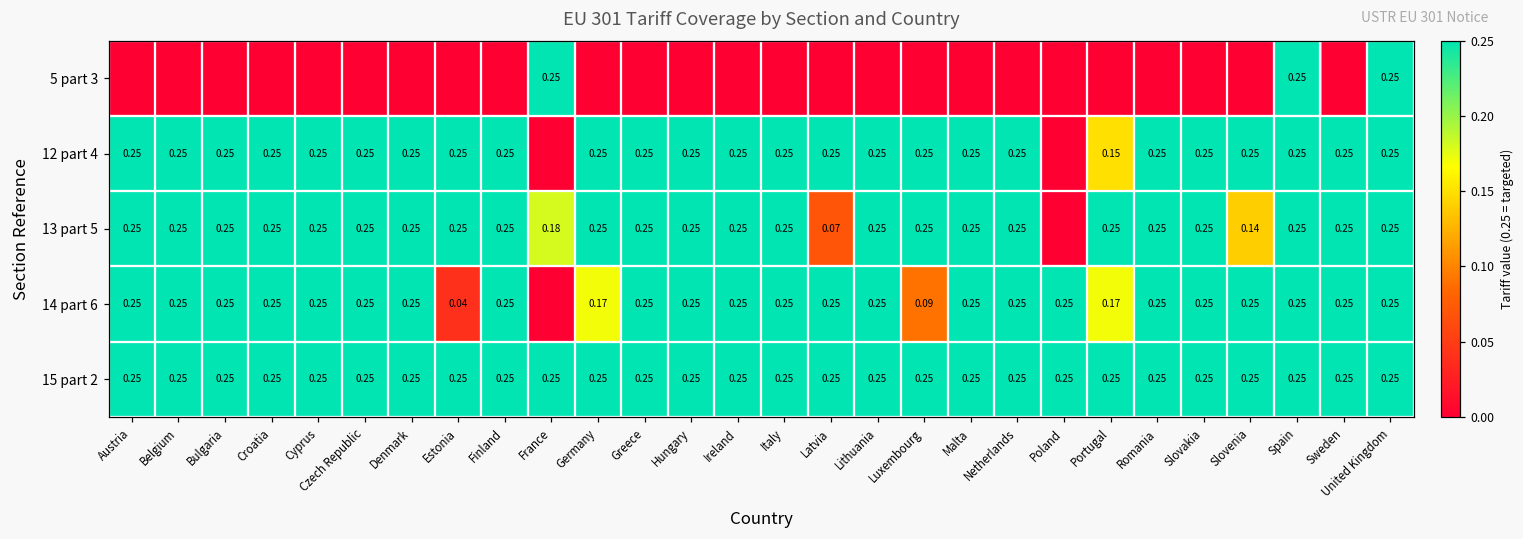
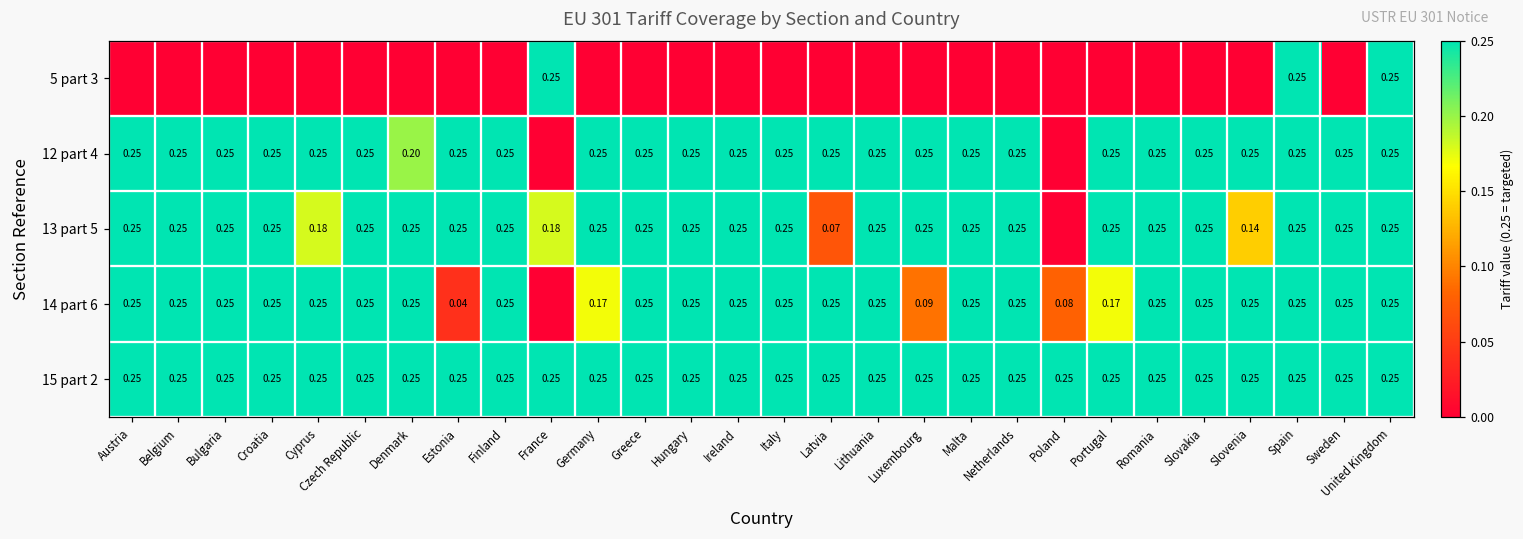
  {
    "5 part 3": {
      "France": 0.25,
      "Spain": 0.25,
      "United Kingdom": 0.25
    },
    "12 part 4": {
      "Austria": 0.25,
      "Belgium": 0.25,
      "Bulgaria": 0.25,
      "Croatia": 0.25,
      "Cyprus": 0.25,
      "Czech Republic": 0.25,
-     "Denmark": 0.25,
+     "Denmark": 0.20,
      "Estonia": 0.25,
      "Finland": 0.25,
      "Germany": 0.25,
      "Greece": 0.25,
      "Hungary": 0.25,
      "Ireland": 0.25,
      "Italy": 0.25,
      "Latvia": 0.25,
      "Lithuania": 0.25,
      "Luxembourg": 0.25,
      "Malta": 0.25,
      "Netherlands": 0.25,
-     "Portugal": 0.15,
+     "Portugal": 0.25,
      "Romania": 0.25,
      "Slovakia": 0.25,
      "Slovenia": 0.25,
      "Spain": 0.25,
      "Sweden": 0.25,
      "United Kingdom": 0.25
    },
    "13 part 5": {
      "Austria": 0.25,
      "Belgium": 0.25,
      "Bulgaria": 0.25,
      "Croatia": 0.25,
-     "Cyprus": 0.25,
+     "Cyprus": 0.18,
      "Czech Republic": 0.25,
      "Denmark": 0.25,
      "Estonia": 0.25,
      "Finland": 0.25,
      "France": 0.18,
      "Germany": 0.25,
      "Greece": 0.25,
      "Hungary": 0.25,
      "Ireland": 0.25,
      "Italy": 0.25,
      "Latvia": 0.07,
      "Lithuania": 0.25,
      "Luxembourg": 0.25,
      "Malta": 0.25,
      "Netherlands": 0.25,
      "Portugal": 0.25,
      "Romania": 0.25,
      "Slovakia": 0.25,
      "Slovenia": 0.14,
      "Spain": 0.25,
      "Sweden": 0.25,
      "United Kingdom": 0.25
    },
    "14 part 6": {
      "Austria": 0.25,
      "Belgium": 0.25,
      "Bulgaria": 0.25,
      "Croatia": 0.25,
      "Cyprus": 0.25,
      "Czech Republic": 0.25,
      "Denmark": 0.25,
      "Estonia": 0.04,
      "Finland": 0.25,
      "Germany": 0.17,
      "Greece": 0.25,
      "Hungary": 0.25,
      "Ireland": 0.25,
      "Italy": 0.25,
      "Latvia": 0.25,
      "Lithuania": 0.25,
      "Luxembourg": 0.09,
      "Malta": 0.25,
      "Netherlands": 0.25,
-     "Poland": 0.25,
+     "Poland": 0.08,
      "Portugal": 0.17,
      "Romania": 0.25,
      "Slovakia": 0.25,
      "Slovenia": 0.25,
      "Spain": 0.25,
      "Sweden": 0.25,
      "United Kingdom": 0.25
    },
    "15 part 2": {
      "Austria": 0.25,
      "Belgium": 0.25,
      "Bulgaria": 0.25,
      "Croatia": 0.25,
      "Cyprus": 0.25,
      "Czech Republic": 0.25,
      "Denmark": 0.25,
      "Estonia": 0.25,
      "Finland": 0.25,
      "France": 0.25,
      "Germany": 0.25,
      "Greece": 0.25,
      "Hungary": 0.25,
      "Ireland": 0.25,
      "Italy": 0.25,
      "Latvia": 0.25,
      "Lithuania": 0.25,
      "Luxembourg": 0.25,
      "Malta": 0.25,
      "Netherlands": 0.25,
      "Poland": 0.25,
      "Portugal": 0.25,
      "Romania": 0.25,
      "Slovakia": 0.25,
      "Slovenia": 0.25,
      "Spain": 0.25,
      "Sweden": 0.25,
      "United Kingdom": 0.25
    }
  }
